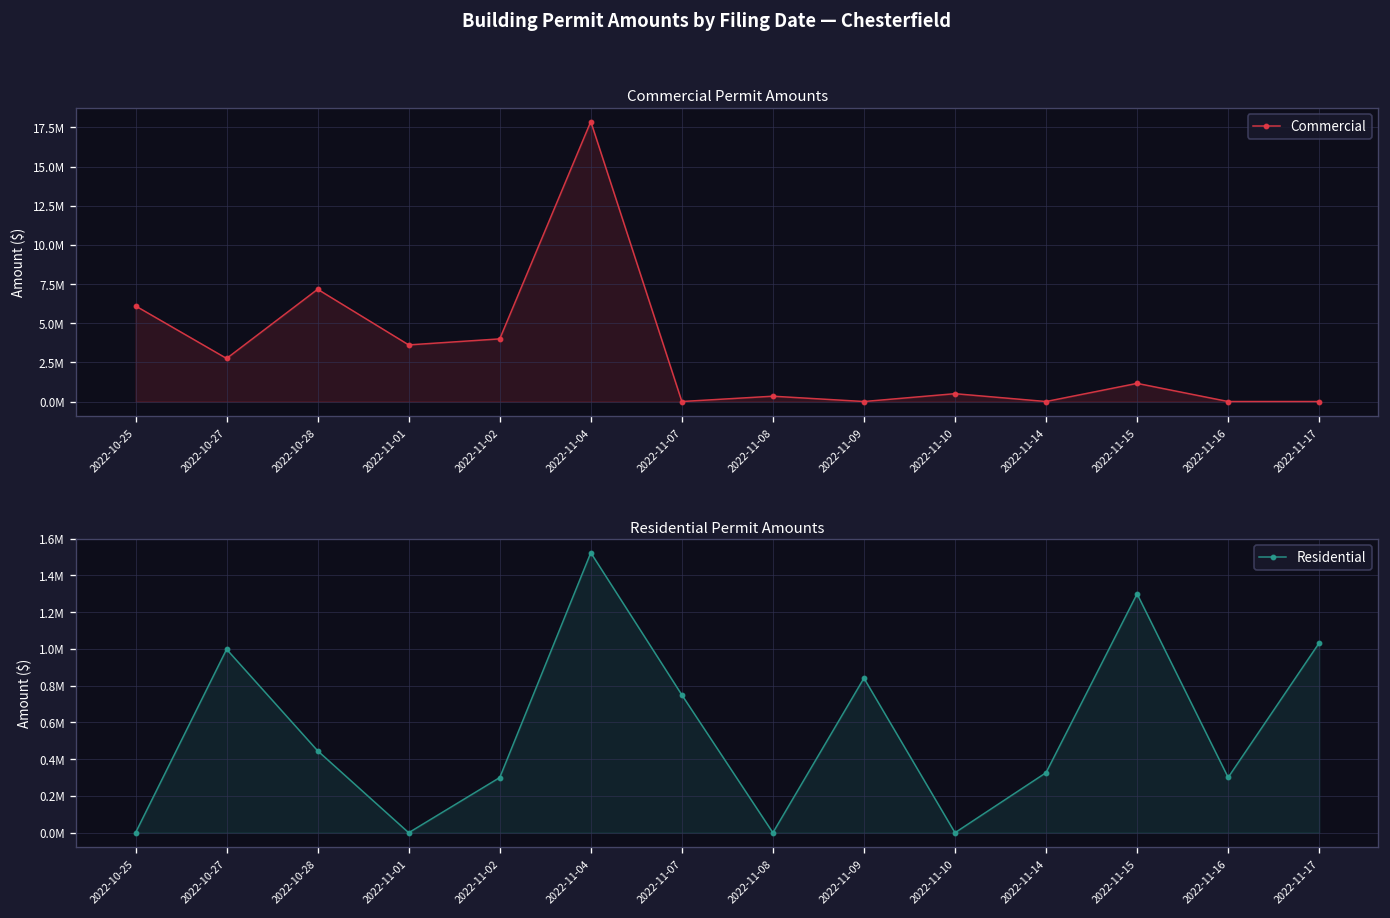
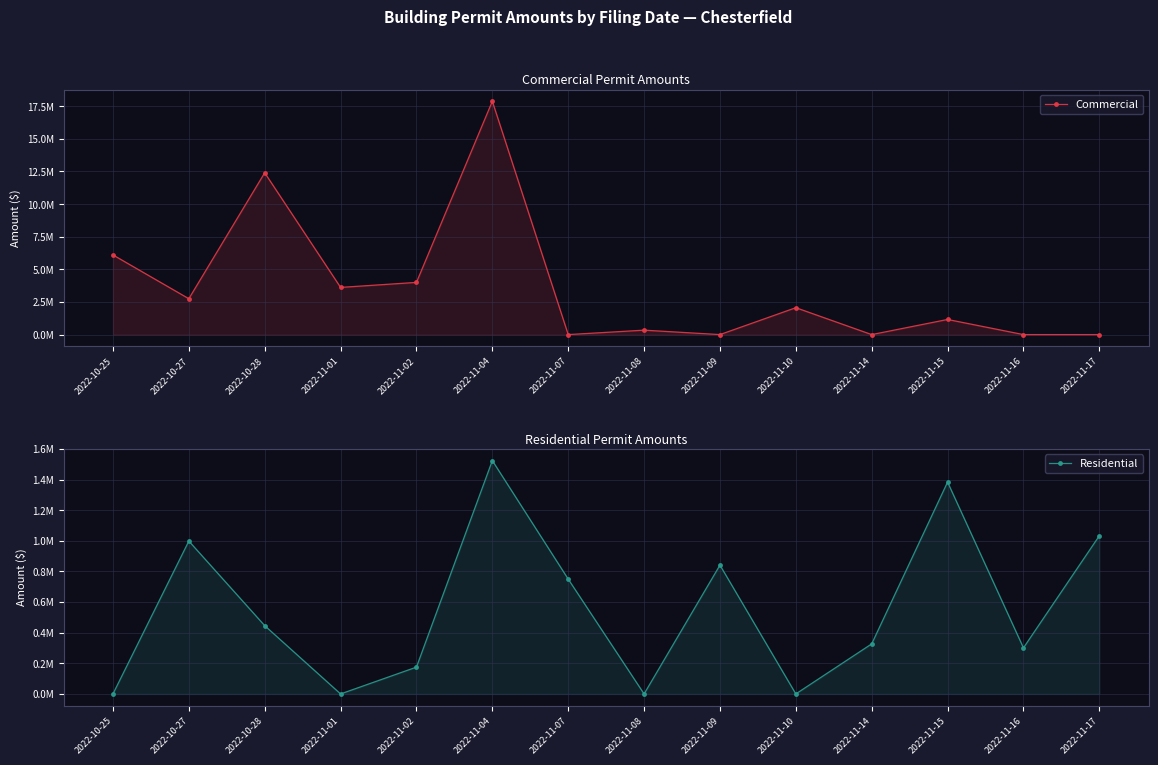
  {
    "Commercial Permit Amounts": {
      "2022-10-25": 6100000,
      "2022-10-27": 2800000,
-     "2022-10-28": 7200000,
+     "2022-10-28": 12400000,
      "2022-11-01": 3600000,
      "2022-11-02": 4000000,
      "2022-11-04": 17900000,
      "2022-11-07": 0,
      "2022-11-08": 300000,
      "2022-11-09": 0,
-     "2022-11-10": 500000,
+     "2022-11-10": 2100000,
      "2022-11-14": 0,
      "2022-11-15": 1200000,
      "2022-11-16": 0,
      "2022-11-17": 0
    },
    "Residential Permit Amounts": {
      "2022-10-25": 0,
      "2022-10-27": 1000000,
      "2022-10-28": 450000,
      "2022-11-01": 0,
-     "2022-11-02": 300000,
+     "2022-11-02": 180000,
      "2022-11-04": 1520000,
      "2022-11-07": 750000,
      "2022-11-08": 0,
      "2022-11-09": 840000,
      "2022-11-10": 0,
      "2022-11-14": 330000,
-     "2022-11-15": 1300000,
+     "2022-11-15": 1380000,
      "2022-11-16": 300000,
      "2022-11-17": 1030000
    }
  }
